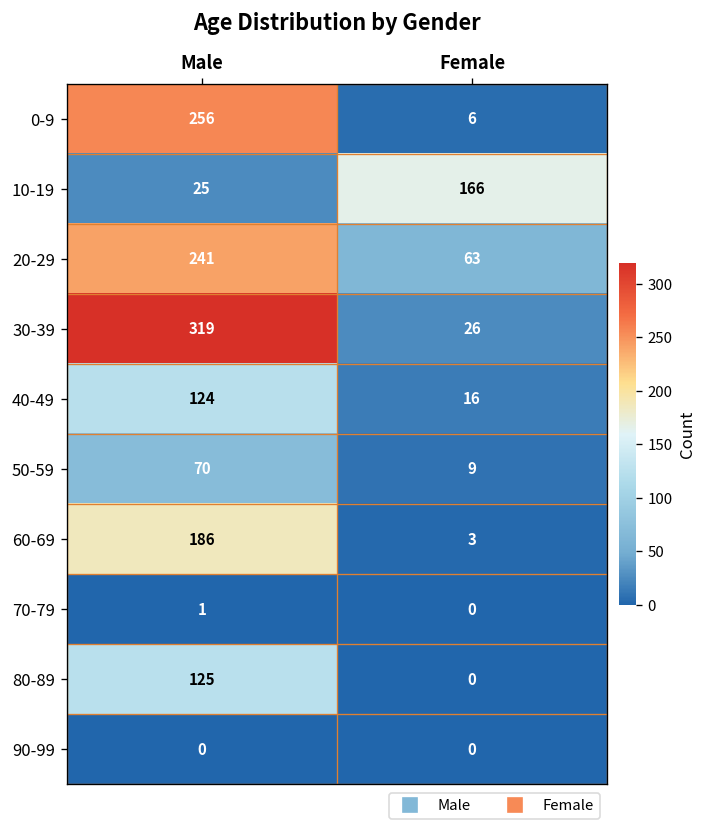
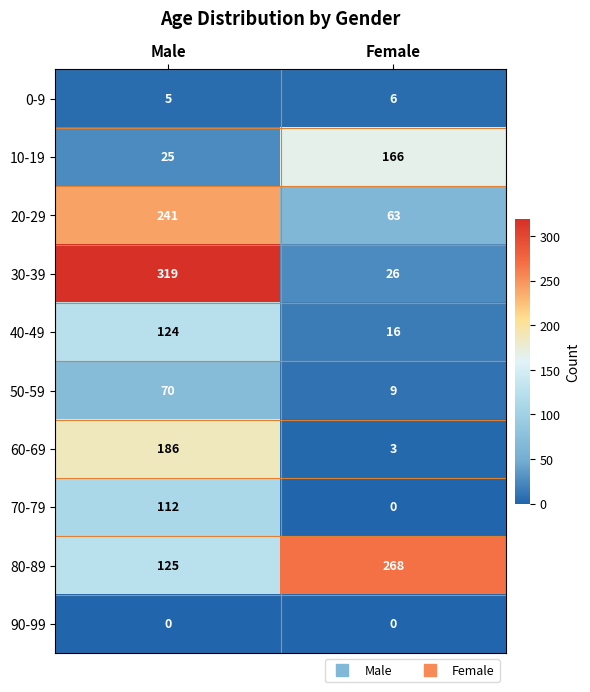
  {
    "0-9": {
-     "Male": 256,
+     "Male": 5,
      "Female": 6
    },
    "10-19": {
      "Male": 25,
      "Female": 166
    },
    "20-29": {
      "Male": 241,
      "Female": 63
    },
    "30-39": {
      "Male": 319,
      "Female": 26
    },
    "40-49": {
      "Male": 124,
      "Female": 16
    },
    "50-59": {
      "Male": 70,
      "Female": 9
    },
    "60-69": {
      "Male": 186,
      "Female": 3
    },
    "70-79": {
-     "Male": 1,
+     "Male": 112,
      "Female": 0
    },
    "80-89": {
      "Male": 125,
-     "Female": 0
+     "Female": 268
    },
    "90-99": {
      "Male": 0,
      "Female": 0
    }
  }
